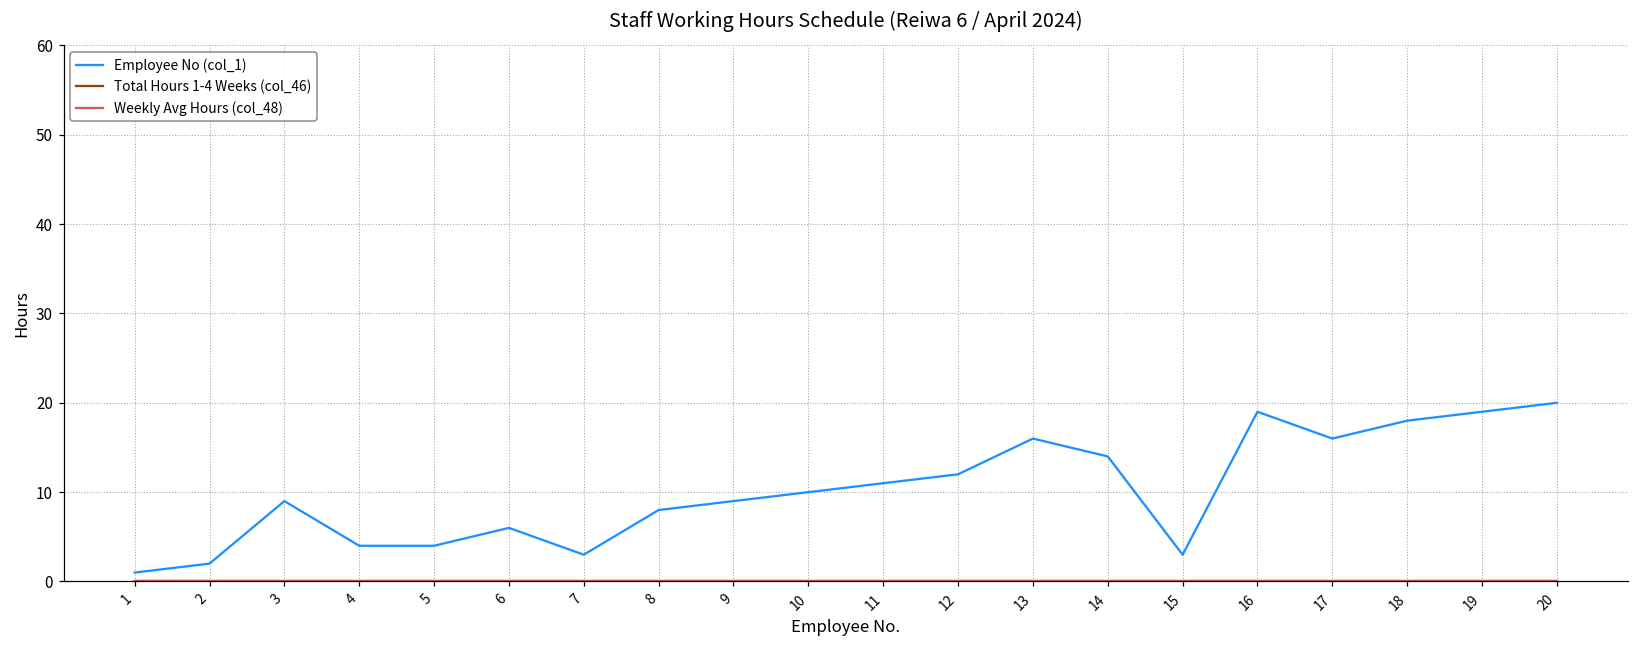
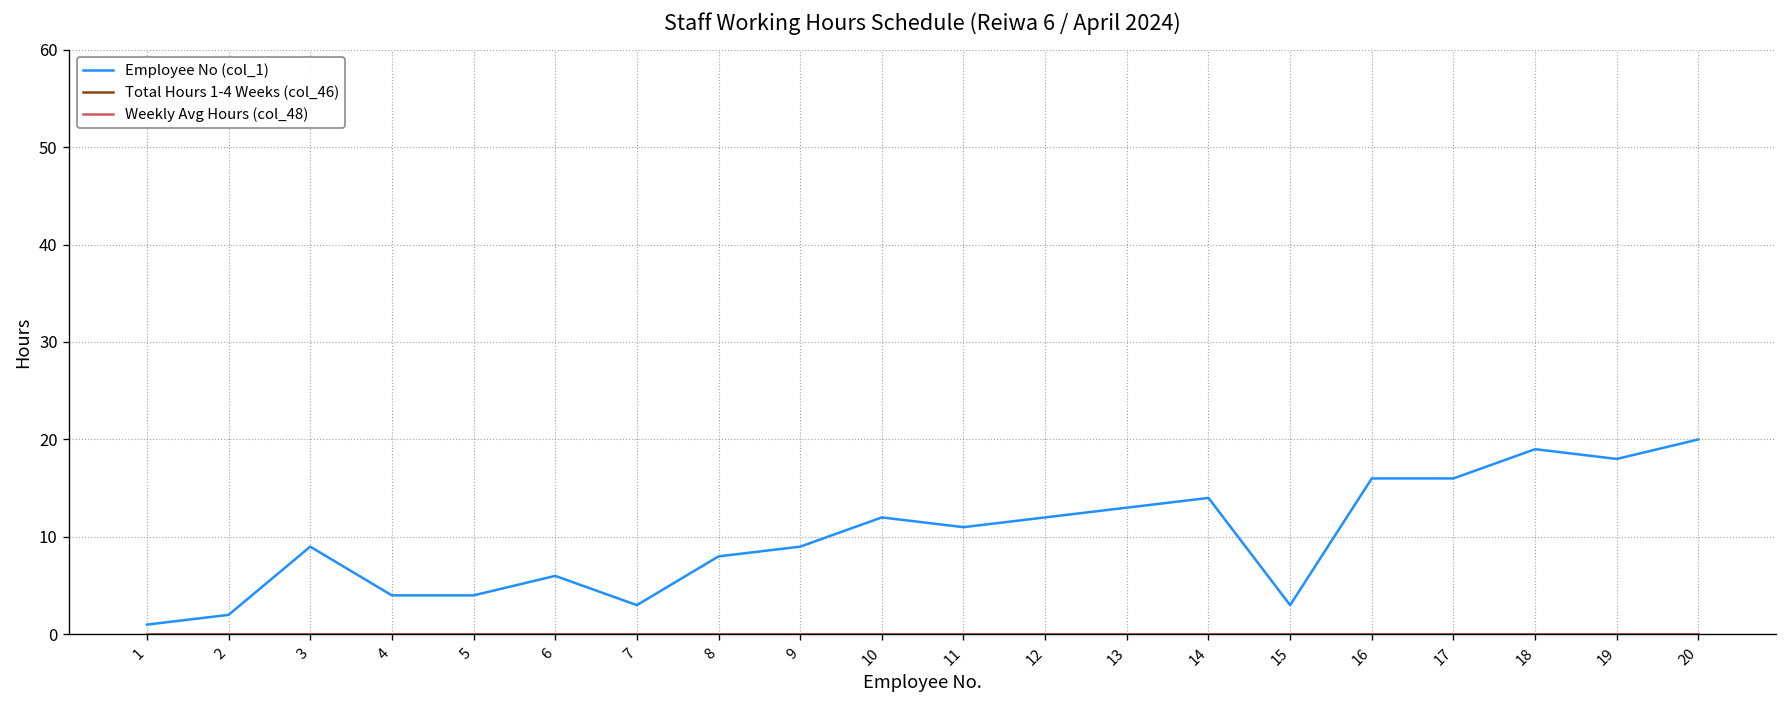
  {
    "Employee No (col_1)": {
      "1": 1,
      "2": 2,
      "3": 9,
      "4": 4,
      "5": 4,
      "6": 6,
      "7": 3,
      "8": 8,
      "9": 9,
-     "10": 10,
+     "10": 12,
      "11": 11,
      "12": 12,
-     "13": 16,
+     "13": 13,
      "14": 14,
      "15": 3,
-     "16": 19,
+     "16": 16,
      "17": 16,
-     "18": 18,
-     "19": 19,
+     "18": 19,
+     "19": 18,
      "20": 20
    },
    "Weekly Avg Hours (col_48)": {
      "1": 0,
      "2": 0,
      "3": 0,
      "4": 0,
      "5": 0,
      "6": 0,
      "7": 0,
      "8": 0,
      "9": 0,
      "10": 0,
      "11": 0,
      "12": 0,
      "13": 0,
      "14": 0,
      "15": 0,
      "16": 0,
      "17": 0,
      "18": 0,
      "19": 0,
      "20": 0
    }
  }
